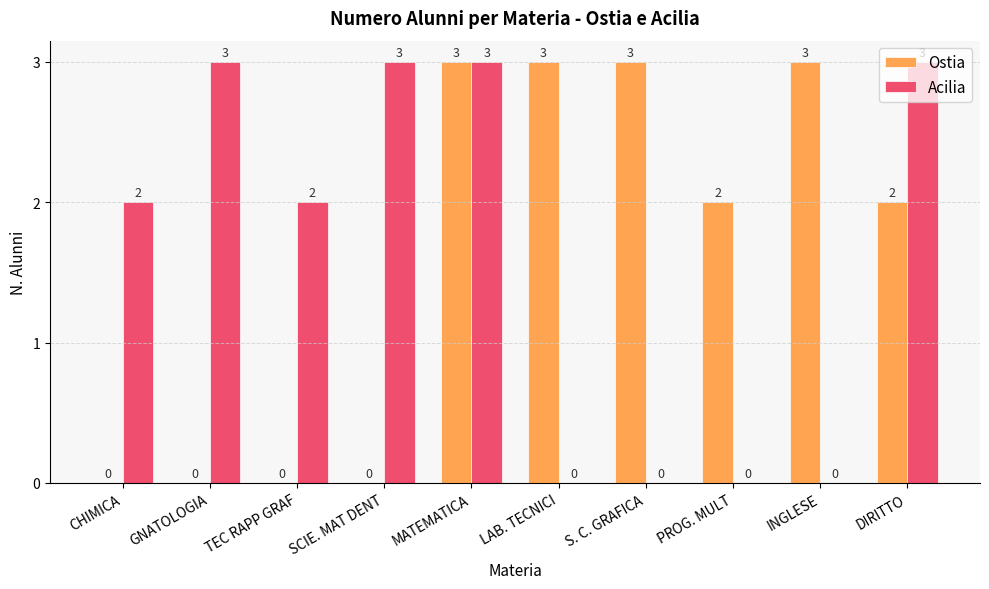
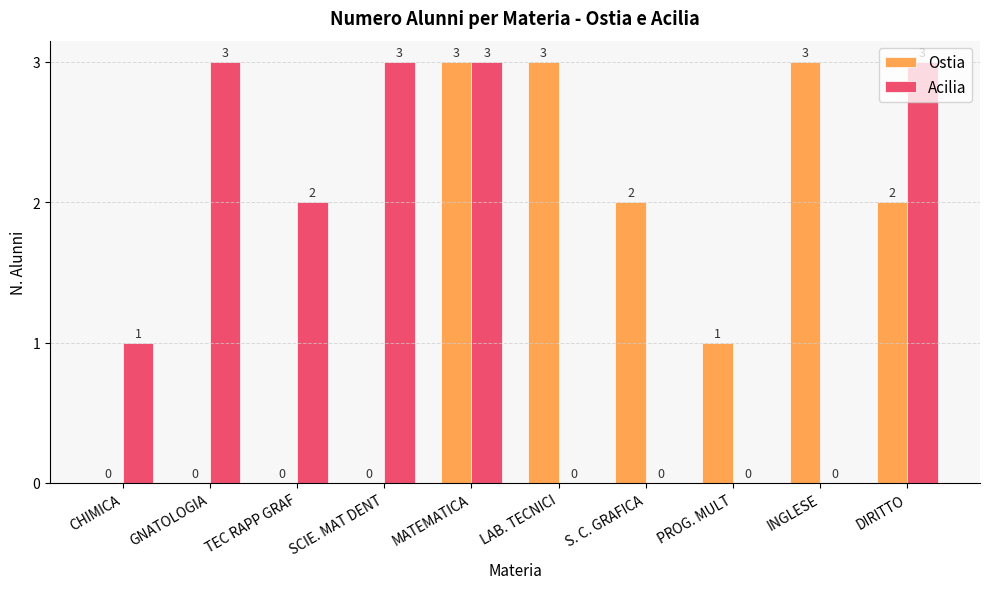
  {
    "Ostia": {
      "CHIMICA": 0,
      "GNATOLOGIA": 0,
      "TEC RAPP GRAF": 0,
      "SCIE. MAT DENT": 0,
      "MATEMATICA": 3,
      "LAB. TECNICI": 3,
-     "S. C. GRAFICA": 3,
-     "PROG. MULT": 2,
+     "S. C. GRAFICA": 2,
+     "PROG. MULT": 1,
      "INGLESE": 3,
      "DIRITTO": 2
    },
    "Acilia": {
-     "CHIMICA": 2,
+     "CHIMICA": 1,
      "GNATOLOGIA": 3,
      "TEC RAPP GRAF": 2,
      "SCIE. MAT DENT": 3,
      "MATEMATICA": 3,
      "LAB. TECNICI": 0,
      "S. C. GRAFICA": 0,
      "PROG. MULT": 0,
      "INGLESE": 0
    }
  }
